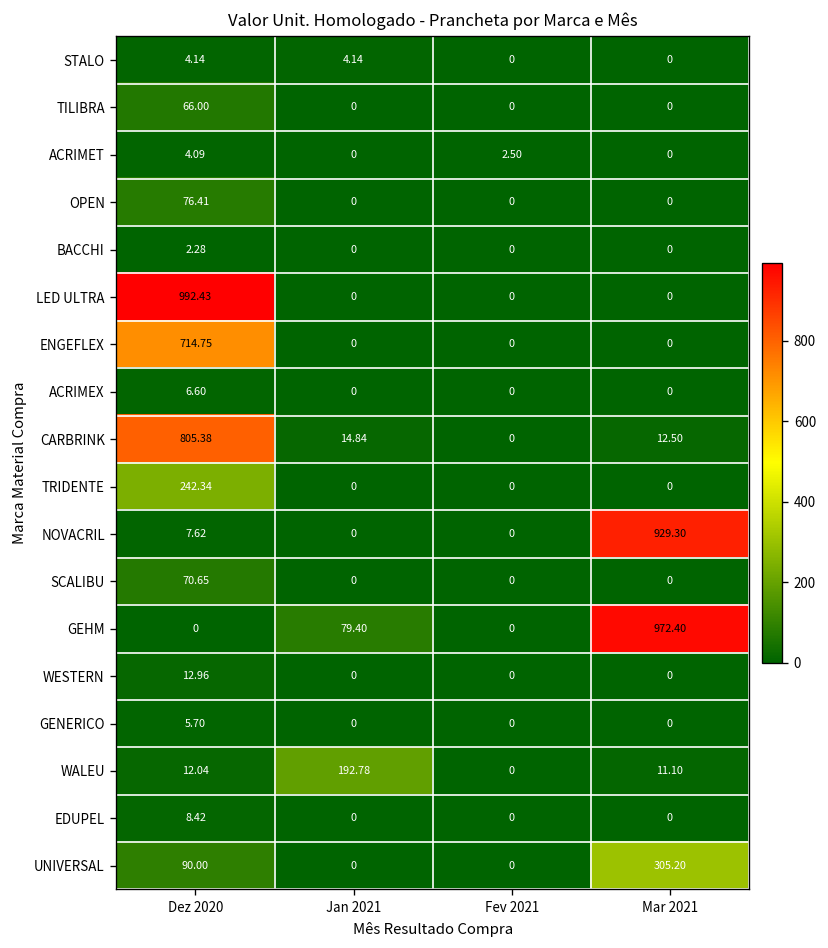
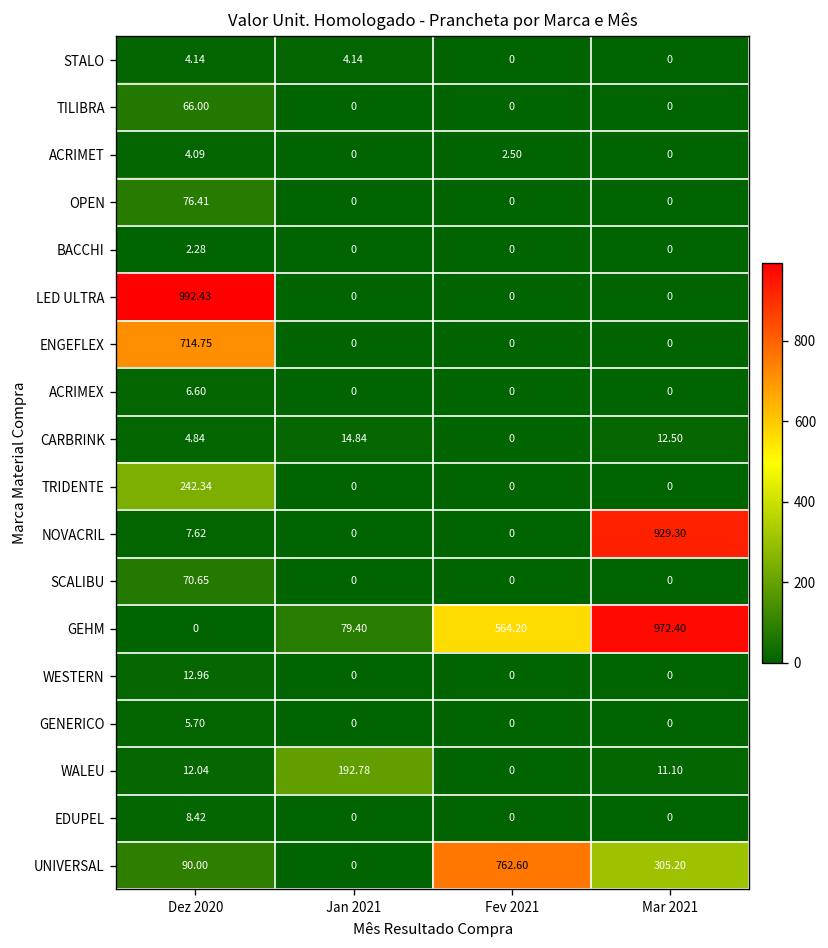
  {
    "CARBRINK": {
-     "Dez 2020": 805.38
+     "Dez 2020": 4.84
    },
    "GEHM": {
-     "Fev 2021": 0
+     "Fev 2021": 564.20
    },
    "UNIVERSAL": {
-     "Fev 2021": 0
+     "Fev 2021": 762.60
    }
  }
